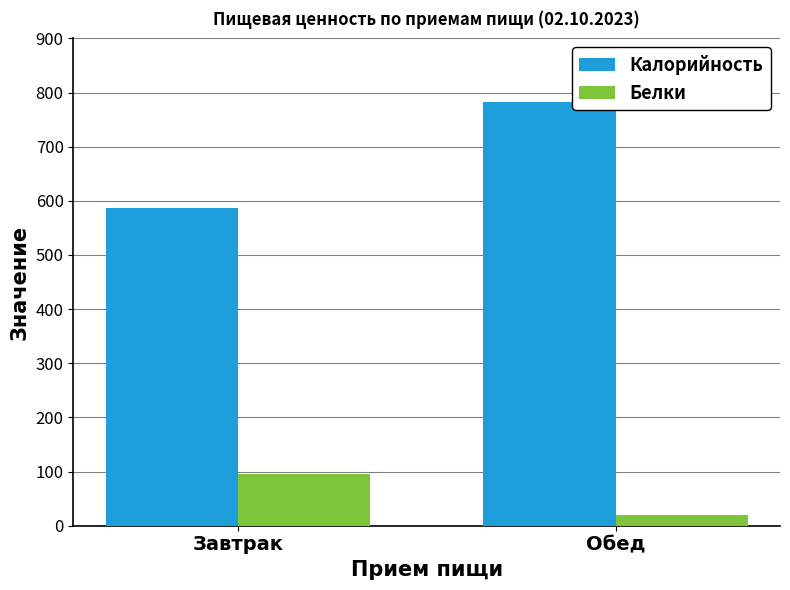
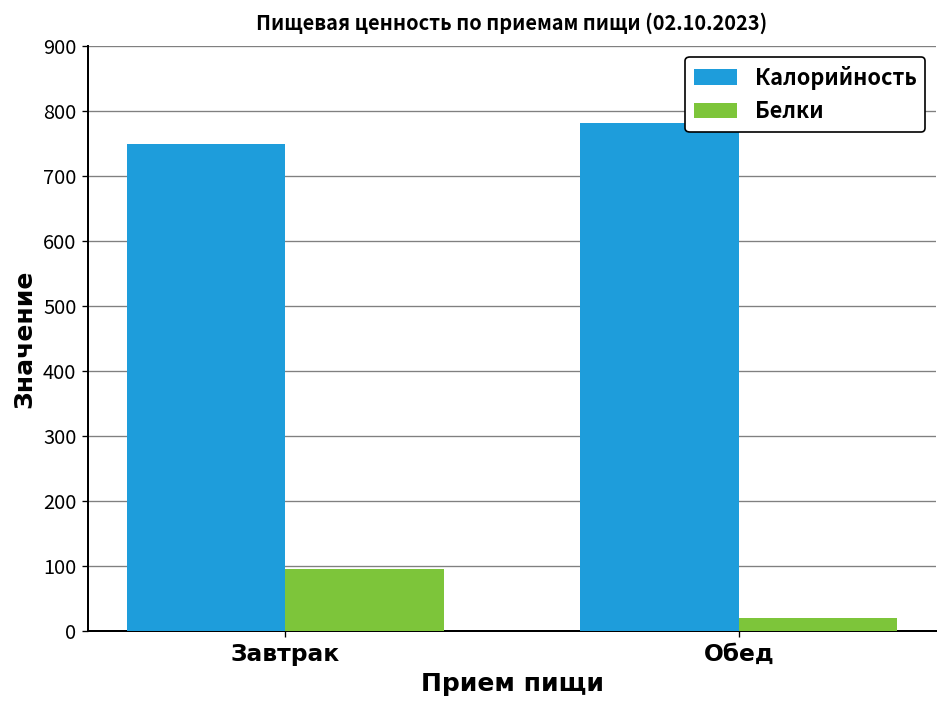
  {
    "Калорийность": {
-     "Завтрак": 590,
+     "Завтрак": 750,
      "Обед": 780
    },
    "Белки": {
      "Завтрак": 90,
      "Обед": 20
    }
  }
